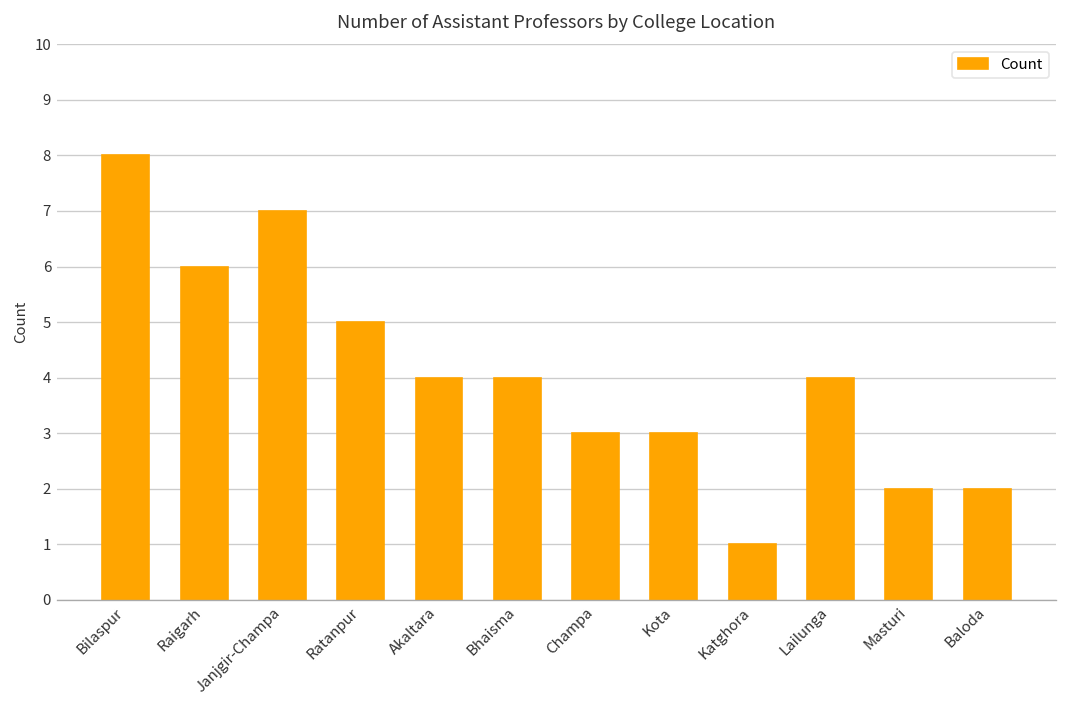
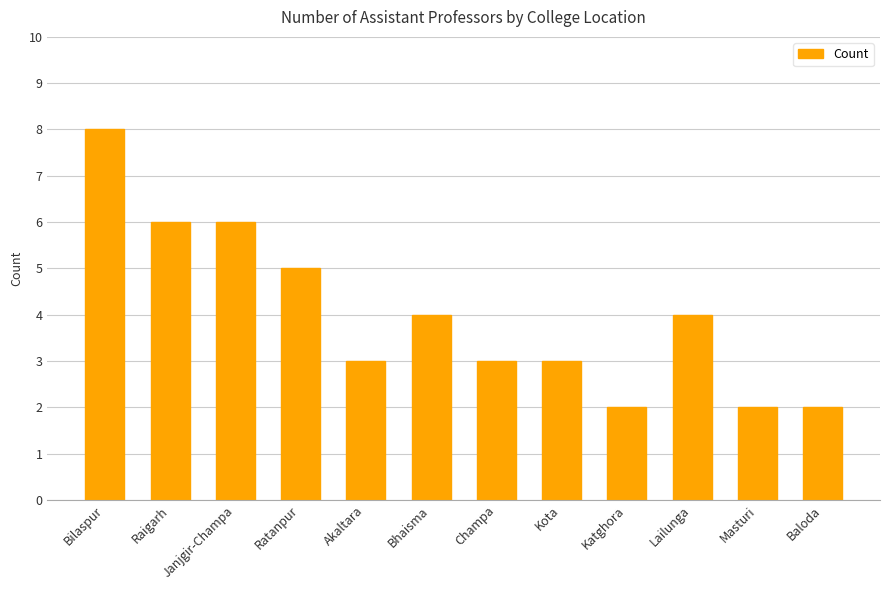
  {
    "Bilaspur": 8,
    "Raigarh": 6,
-   "Janjgir-Champa": 7,
+   "Janjgir-Champa": 6,
    "Ratanpur": 5,
-   "Akaltara": 4,
+   "Akaltara": 3,
    "Bhaisma": 4,
    "Champa": 3,
    "Kota": 3,
-   "Katghora": 1,
+   "Katghora": 2,
    "Lailunga": 4,
    "Masturi": 2,
    "Baloda": 2
  }
